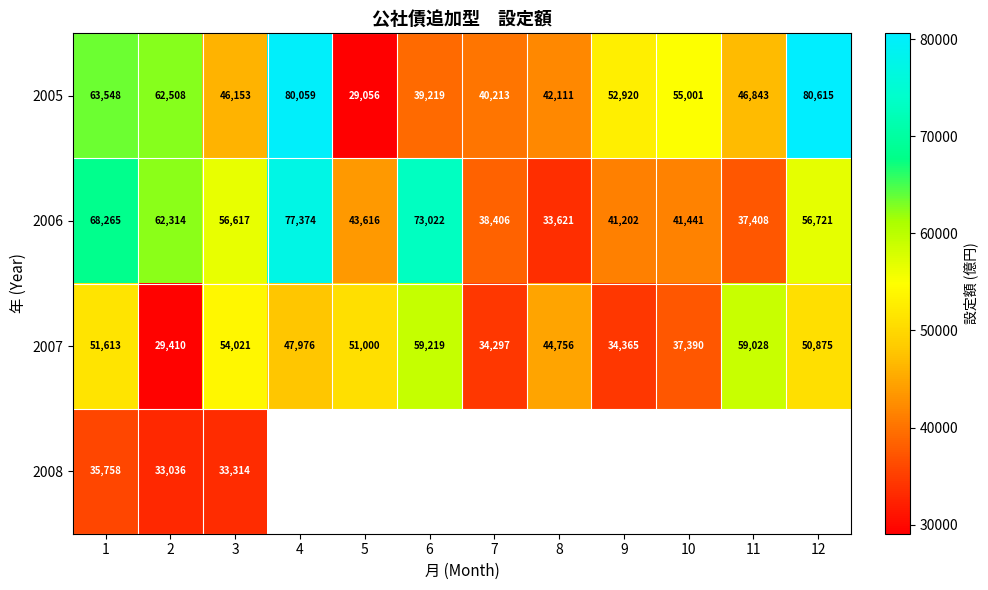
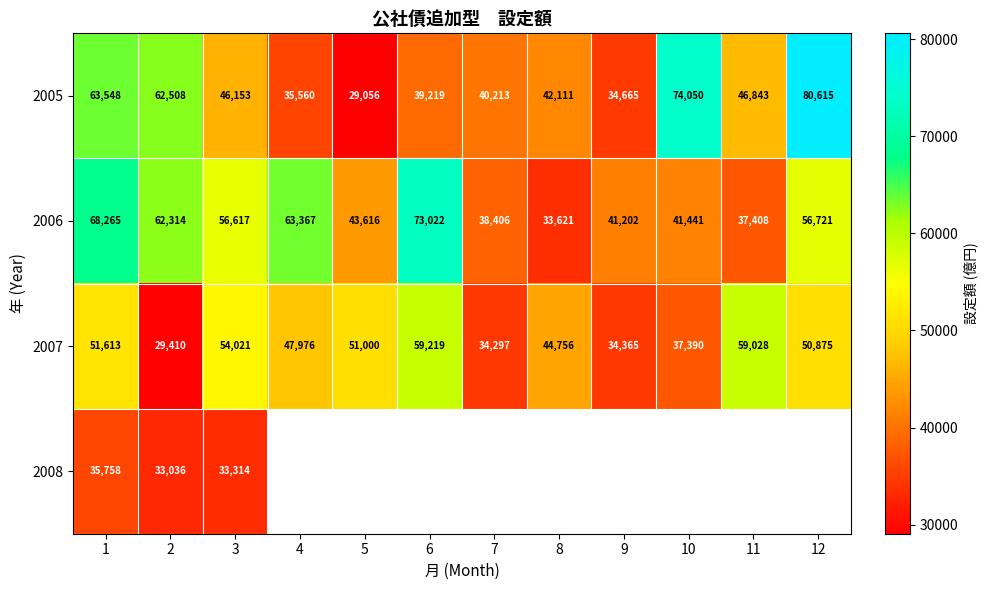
  {
    "2005": {
      "1": "63,548",
      "2": "62,508",
      "3": "46,153",
-     "4": "80,059",
+     "4": "35,560",
      "5": "29,056",
      "6": "39,219",
      "7": "40,213",
      "8": "42,111",
-     "9": "52,920",
-     "10": "55,001",
+     "9": "34,665",
+     "10": "74,050",
      "11": "46,843",
      "12": "80,615"
    },
    "2006": {
      "1": "68,265",
      "2": "62,314",
      "3": "56,617",
-     "4": "77,374",
+     "4": "63,367",
      "5": "43,616",
      "6": "73,022",
      "7": "38,406",
      "8": "33,621",
      "9": "41,202",
      "10": "41,441",
      "11": "37,408",
      "12": "56,721"
    },
    "2007": {
      "1": "51,613",
      "2": "29,410",
      "3": "54,021",
      "4": "47,976",
      "5": "51,000",
      "6": "59,219",
      "7": "34,297",
      "8": "44,756",
      "9": "34,365",
      "10": "37,390",
      "11": "59,028",
      "12": "50,875"
    },
    "2008": {
      "1": "35,758",
      "2": "33,036",
      "3": "33,314"
    }
  }
